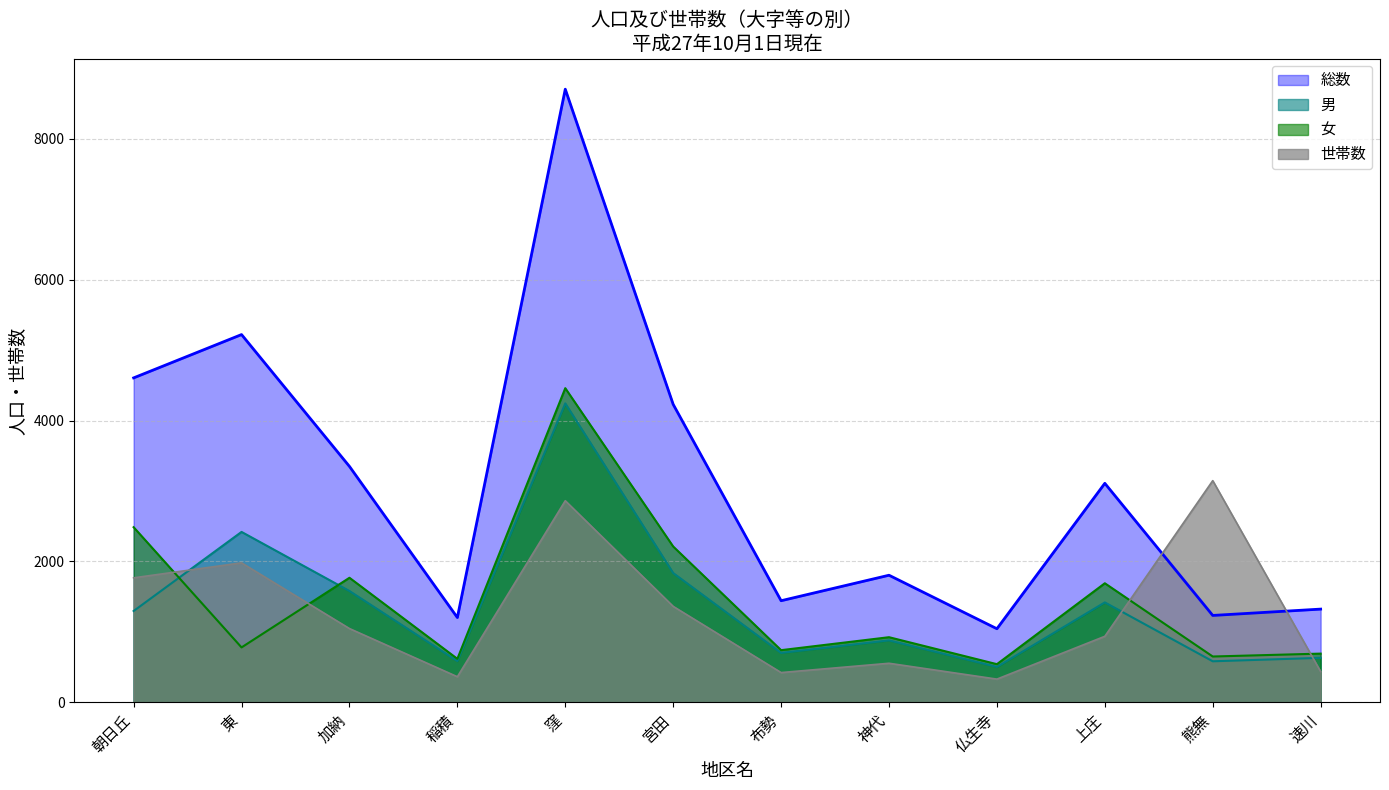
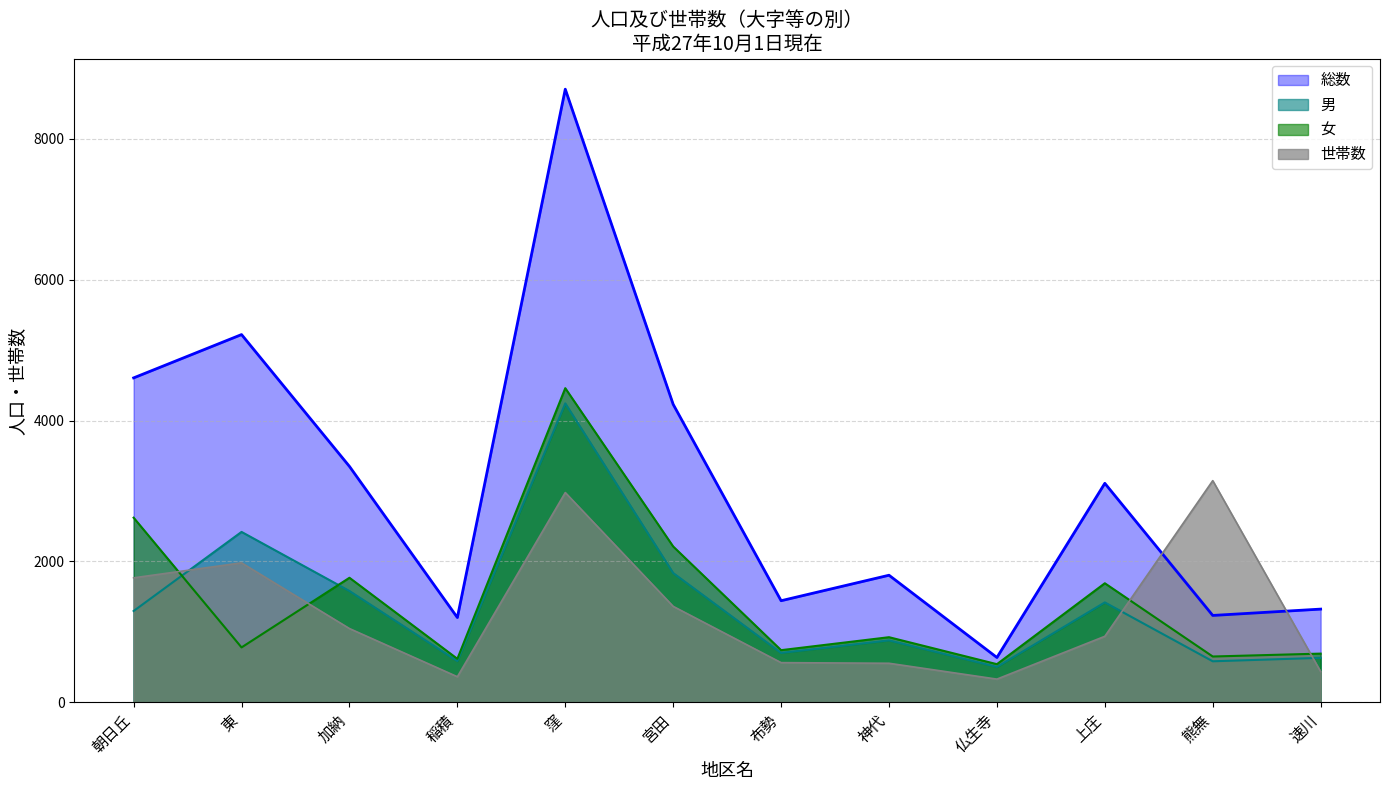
  {
    "総数": {
      "朝日丘": 4600,
      "東": 5200,
      "加納": 3400,
      "稲積": 1200,
      "窪": 8700,
      "宮田": 4200,
      "布勢": 1400,
      "神代": 1800,
-     "仏生寺": 1000,
+     "仏生寺": 600,
      "上庄": 3100,
      "熊無": 1200,
      "速川": 1300
    },
    "男": {
      "朝日丘": 1300,
      "東": 2400,
      "加納": 1600,
      "窪": 4200,
      "宮田": 1800,
      "布勢": 700,
      "神代": 900,
      "仏生寺": 500,
      "上庄": 1400,
      "熊無": 600,
      "速川": 600
    },
    "女": {
-     "朝日丘": 2500,
+     "朝日丘": 2600,
      "東": 800,
      "加納": 1800,
      "窪": 4500,
      "宮田": 2200,
      "布勢": 700,
      "神代": 900,
      "仏生寺": 500,
      "上庄": 1700,
      "熊無": 700,
      "速川": 700
    },
    "世帯数": {
      "朝日丘": 1800,
      "東": 2000,
      "加納": 1000,
      "稲積": 400,
-     "窪": 2900,
+     "窪": 3000,
      "宮田": 1400,
-     "布勢": 400,
+     "布勢": 600,
      "神代": 600,
      "仏生寺": 300,
      "上庄": 900,
      "熊無": 3100,
      "速川": 400
    }
  }
